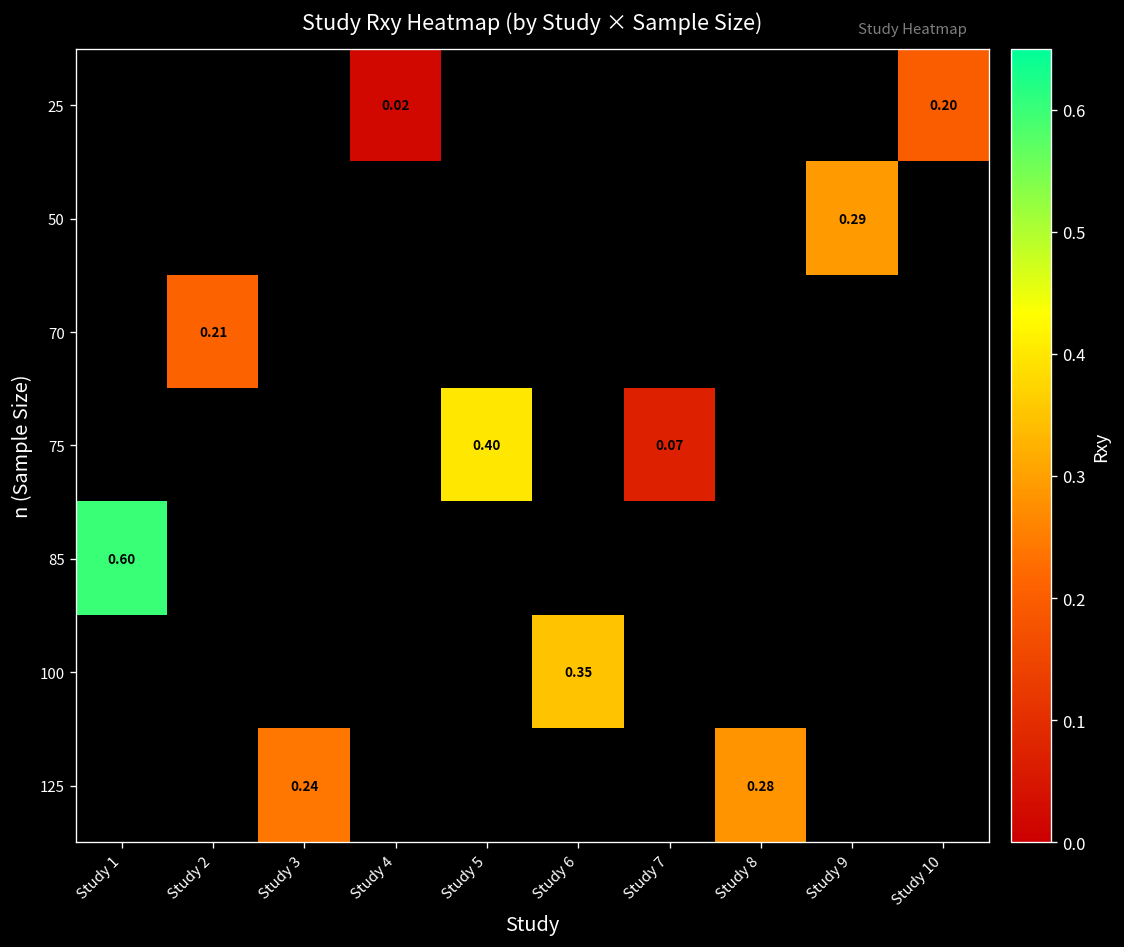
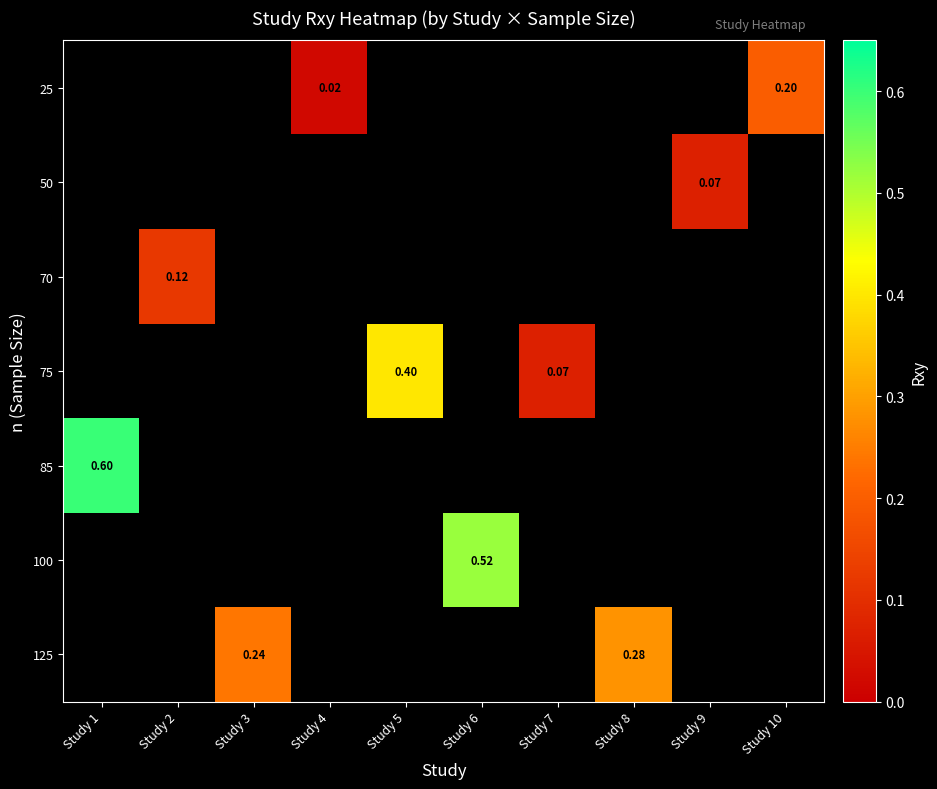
  {
    "25": {
      "Study 4": 0.02,
      "Study 10": 0.20
    },
    "50": {
-     "Study 9": 0.29
+     "Study 9": 0.07
    },
    "70": {
-     "Study 2": 0.21
+     "Study 2": 0.12
    },
    "75": {
      "Study 5": 0.40,
      "Study 7": 0.07
    },
    "85": {
      "Study 1": 0.60
    },
    "100": {
-     "Study 6": 0.35
+     "Study 6": 0.52
    },
    "125": {
      "Study 3": 0.24,
      "Study 8": 0.28
    }
  }
